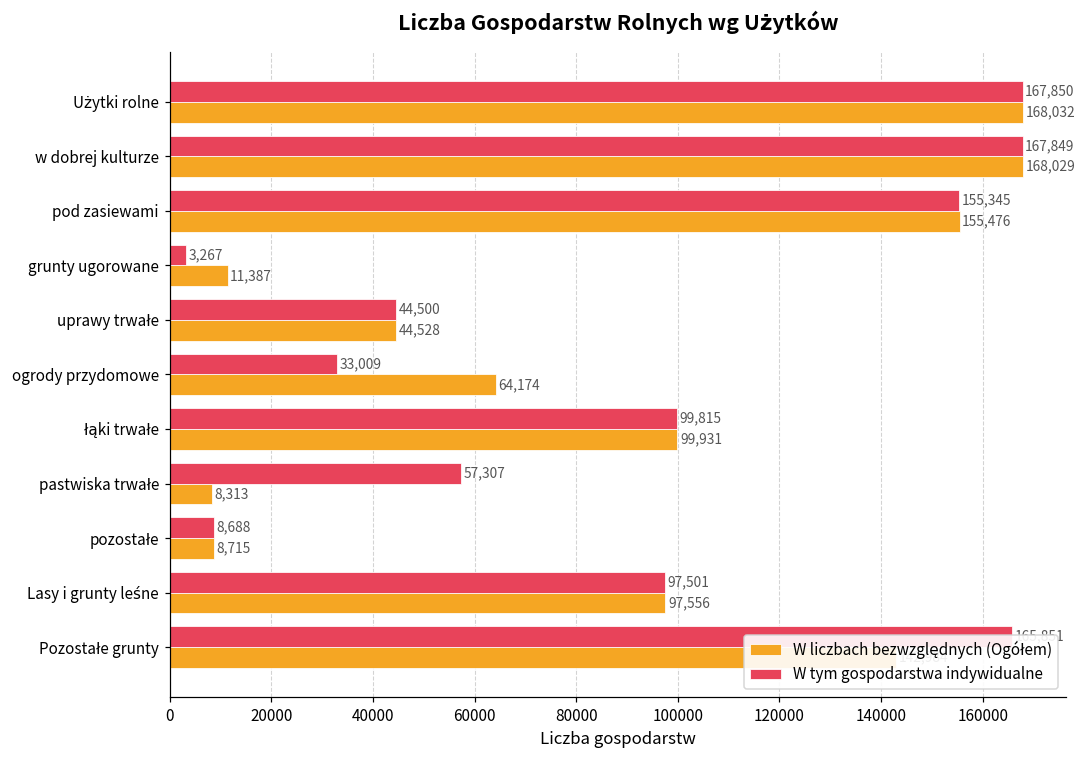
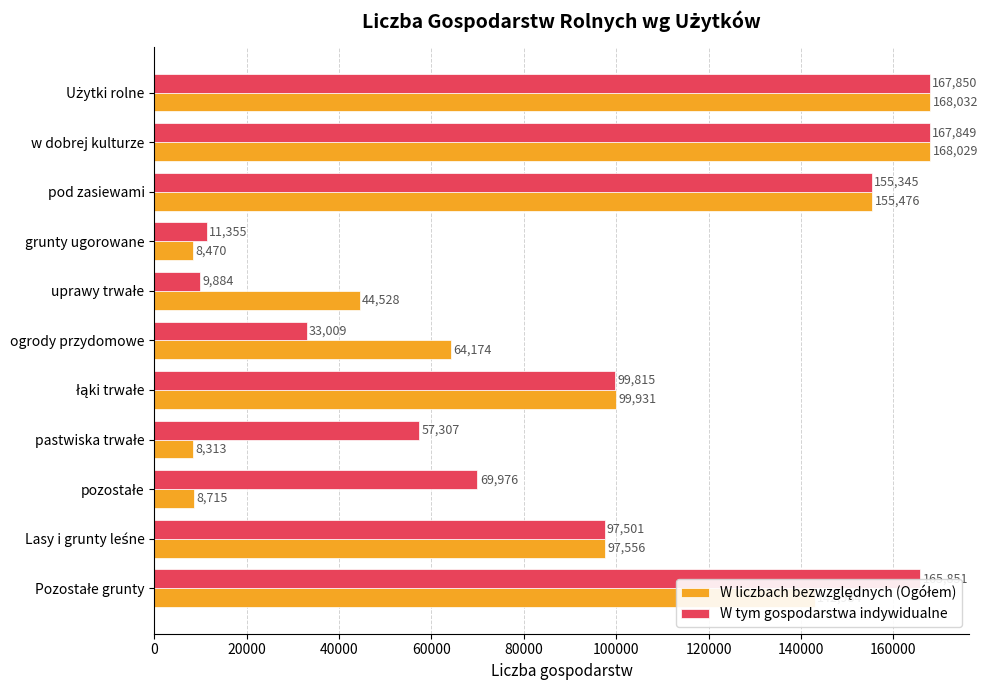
  {
    "W liczbach bezwzględnych (Ogółem)": {
      "Użytki rolne": "168,032",
      "w dobrej kulturze": "168,029",
      "pod zasiewami": "155,476",
-     "grunty ugorowane": "11,387",
+     "grunty ugorowane": "8,470",
      "uprawy trwałe": "44,528",
      "ogrody przydomowe": "64,174",
      "łąki trwałe": "99,931",
      "pastwiska trwałe": "8,313",
      "pozostałe": "8,715",
      "Lasy i grunty leśne": "97,556"
    },
    "W tym gospodarstwa indywidualne": {
      "Użytki rolne": "167,850",
      "w dobrej kulturze": "167,849",
      "pod zasiewami": "155,345",
-     "grunty ugorowane": "3,267",
-     "uprawy trwałe": "44,500",
+     "grunty ugorowane": "11,355",
+     "uprawy trwałe": "9,884",
      "ogrody przydomowe": "33,009",
      "łąki trwałe": "99,815",
      "pastwiska trwałe": "57,307",
-     "pozostałe": "8,688",
+     "pozostałe": "69,976",
      "Lasy i grunty leśne": "97,501"
    }
  }
